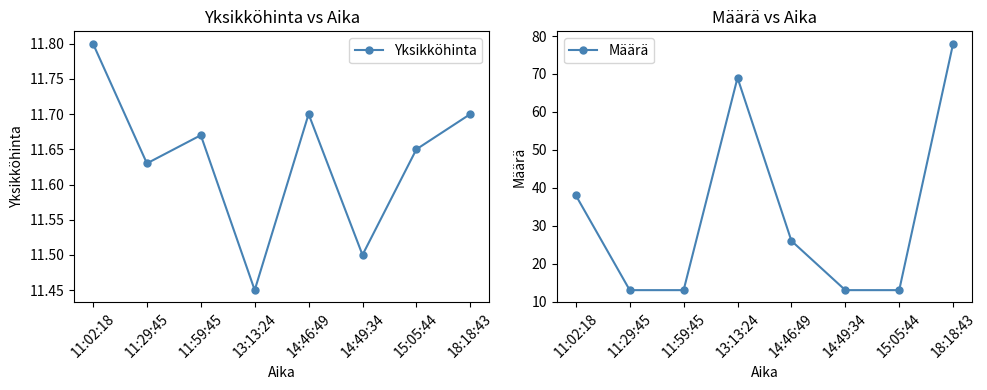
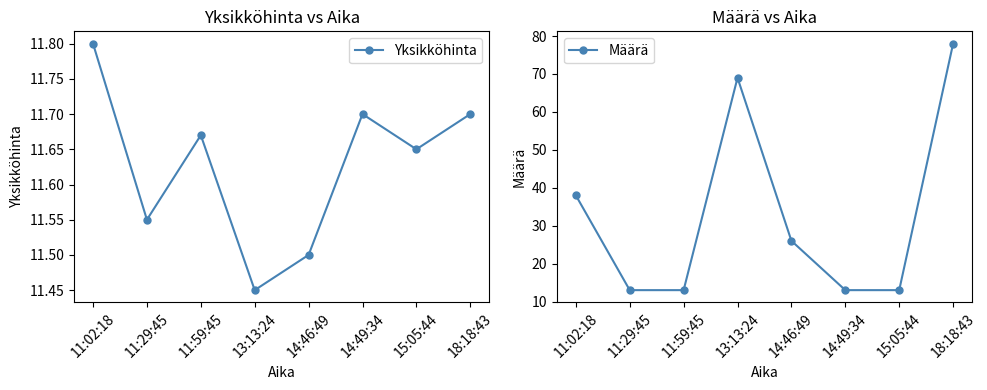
  {
    "Yksikköhinta vs Aika": {
      "11:02:18": 11.80,
-     "11:29:45": 11.63,
+     "11:29:45": 11.55,
      "11:59:45": 11.67,
      "13:13:24": 11.45,
-     "14:46:49": 11.7,
-     "14:49:34": 11.5,
+     "14:46:49": 11.5,
+     "14:49:34": 11.7,
      "15:05:44": 11.65,
      "18:18:43": 11.70
    },
    "Määrä vs Aika": {
      "11:02:18": 38,
      "11:29:45": 13,
      "11:59:45": 13,
      "13:13:24": 69,
      "14:46:49": 26,
      "14:49:34": 13,
      "15:05:44": 13,
      "18:18:43": 78
    }
  }
